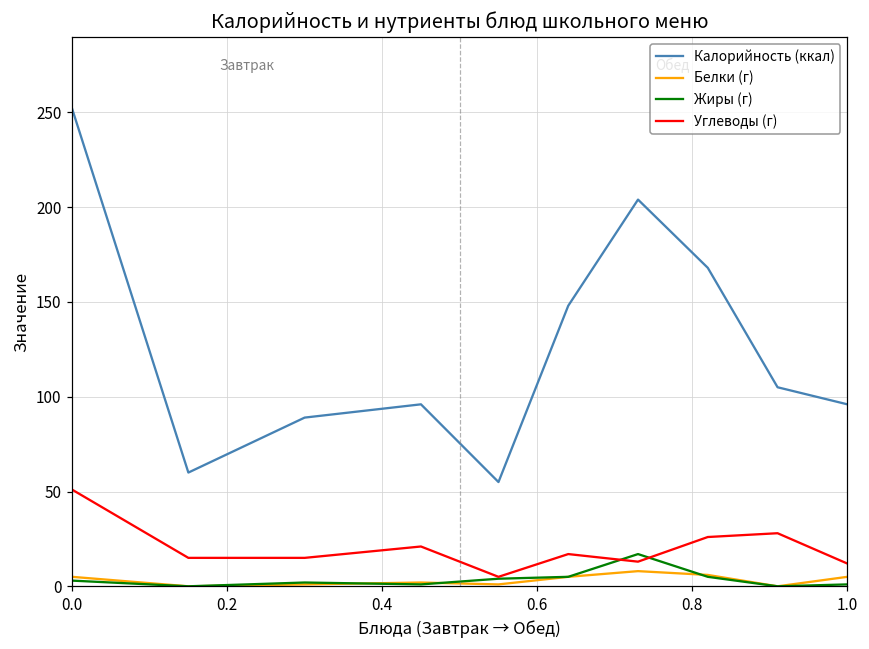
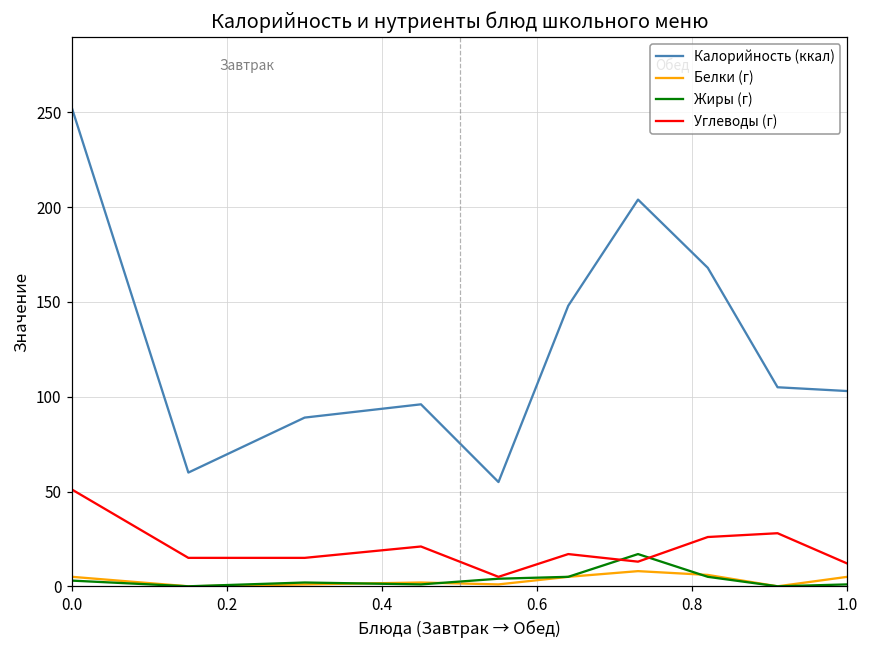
  {
    "Калорийность (ккал)": {
      "0.0": 252,
-     "1.0": 96
+     "1.0": 103
    },
    "Белки (г)": {
      "0.0": 5,
      "1.0": 5
    },
    "Жиры (г)": {
      "0.0": 3,
      "1.0": 1
    },
    "Углеводы (г)": {
      "0.0": 51,
      "1.0": 12
    }
  }
